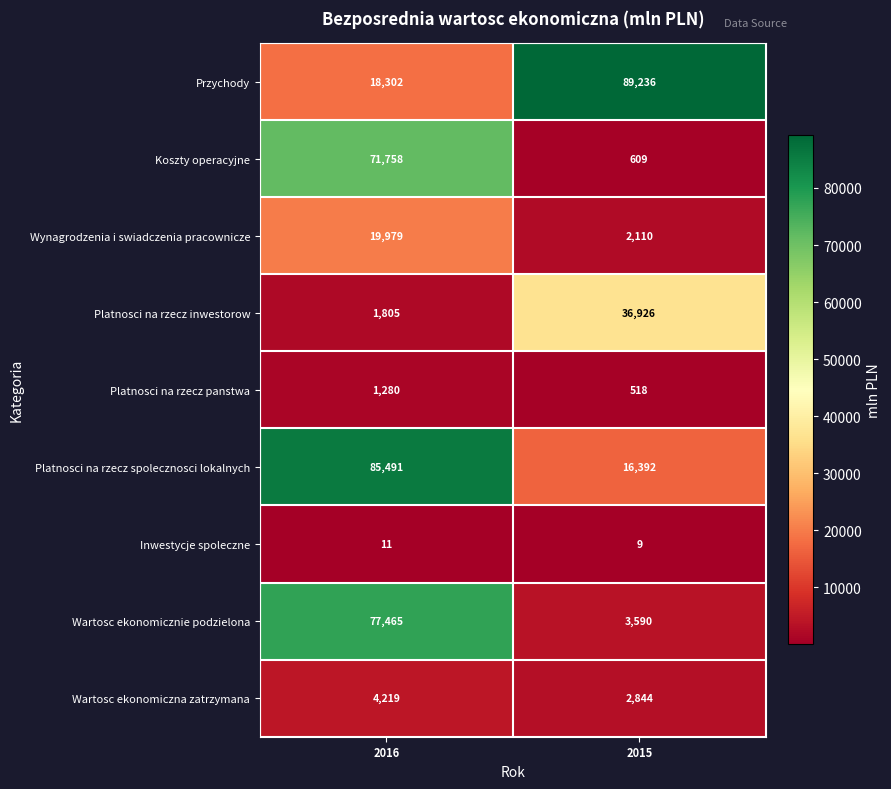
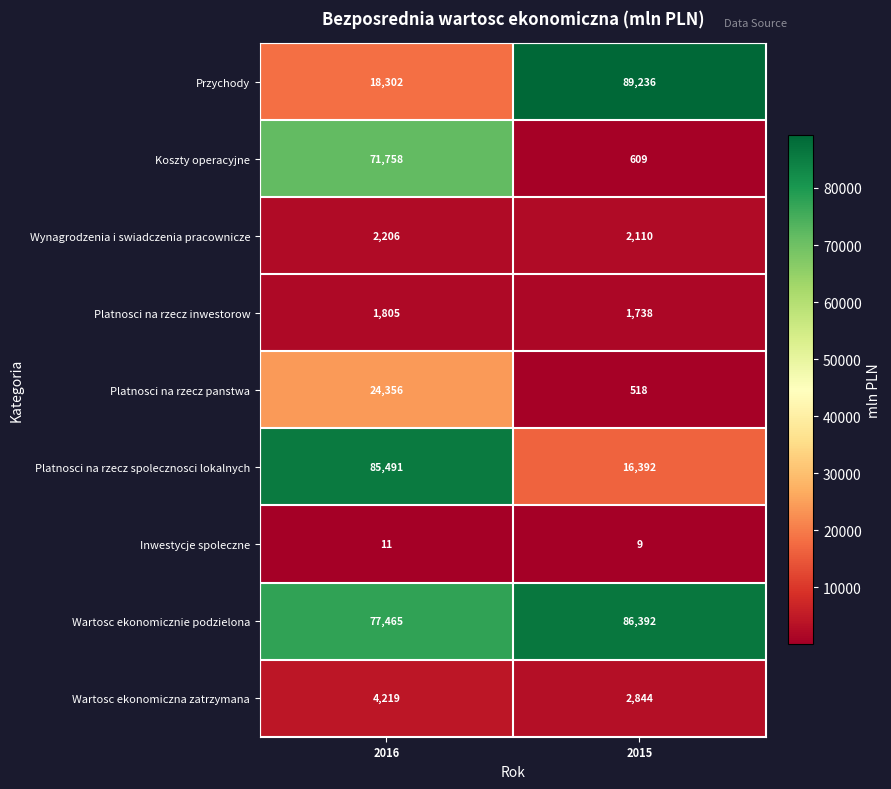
  {
    "Przychody": {
      "2016": "18,302",
      "2015": "89,236"
    },
    "Koszty operacyjne": {
      "2016": "71,758",
      "2015": "609"
    },
    "Wynagrodzenia i swiadczenia pracownicze": {
-     "2016": "19,979",
+     "2016": "2,206",
      "2015": "2,110"
    },
    "Platnosci na rzecz inwestorow": {
      "2016": "1,805",
-     "2015": "36,926"
+     "2015": "1,738"
    },
    "Platnosci na rzecz panstwa": {
-     "2016": "1,280",
+     "2016": "24,356",
      "2015": "518"
    },
    "Platnosci na rzecz spolecznosci lokalnych": {
      "2016": "85,491",
      "2015": "16,392"
    },
    "Inwestycje spoleczne": {
      "2016": "11",
      "2015": "9"
    },
    "Wartosc ekonomicznie podzielona": {
      "2016": "77,465",
-     "2015": "3,590"
+     "2015": "86,392"
    },
    "Wartosc ekonomiczna zatrzymana": {
      "2016": "4,219",
      "2015": "2,844"
    }
  }
